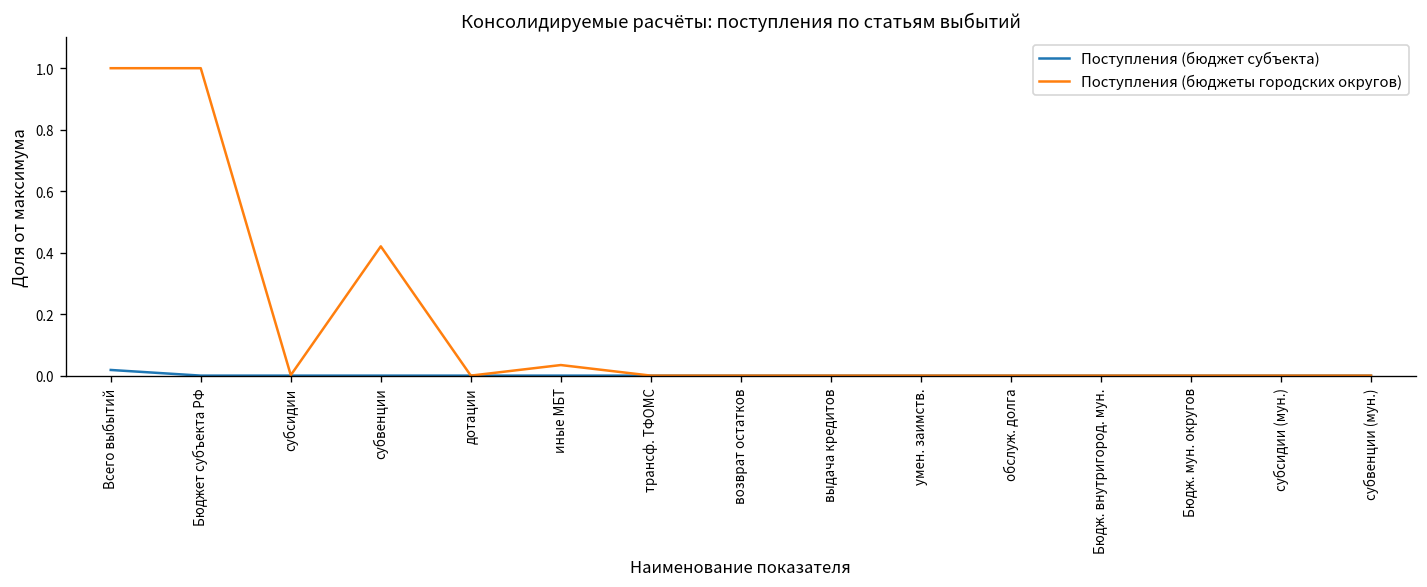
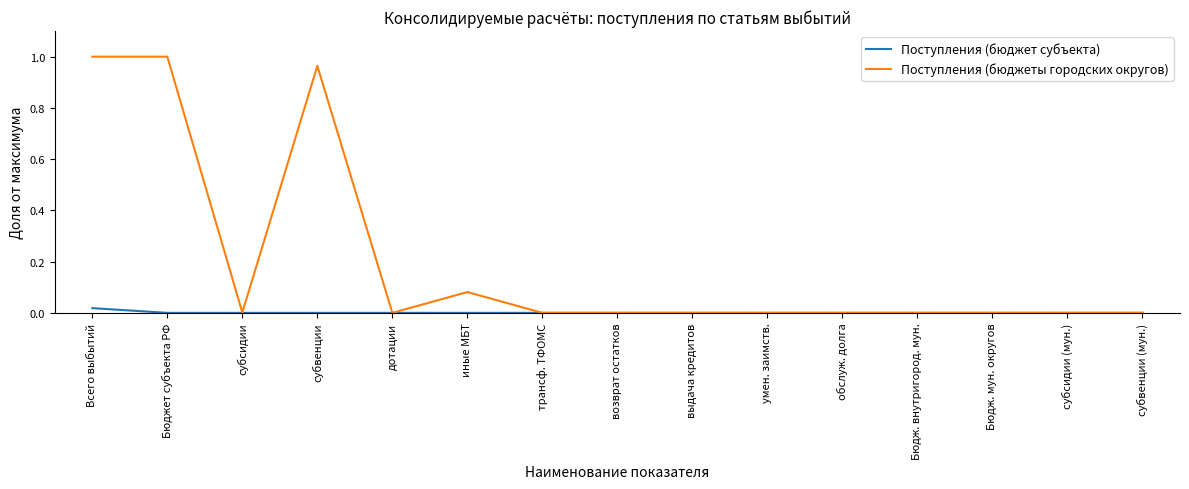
  {
    "Поступления (бюджет субъекта)": {
      "Всего выбытий": 0.02,
      "Бюджет субъекта РФ": 0.00,
      "субвенции": 0.00,
      "иные МБТ": 0.00
    },
    "Поступления (бюджеты городских округов)": {
      "Всего выбытий": 1.00,
      "Бюджет субъекта РФ": 1.00,
-     "субвенции": 0.42,
-     "иные МБТ": 0.03
+     "субвенции": 0.96,
+     "иные МБТ": 0.08
    }
  }
